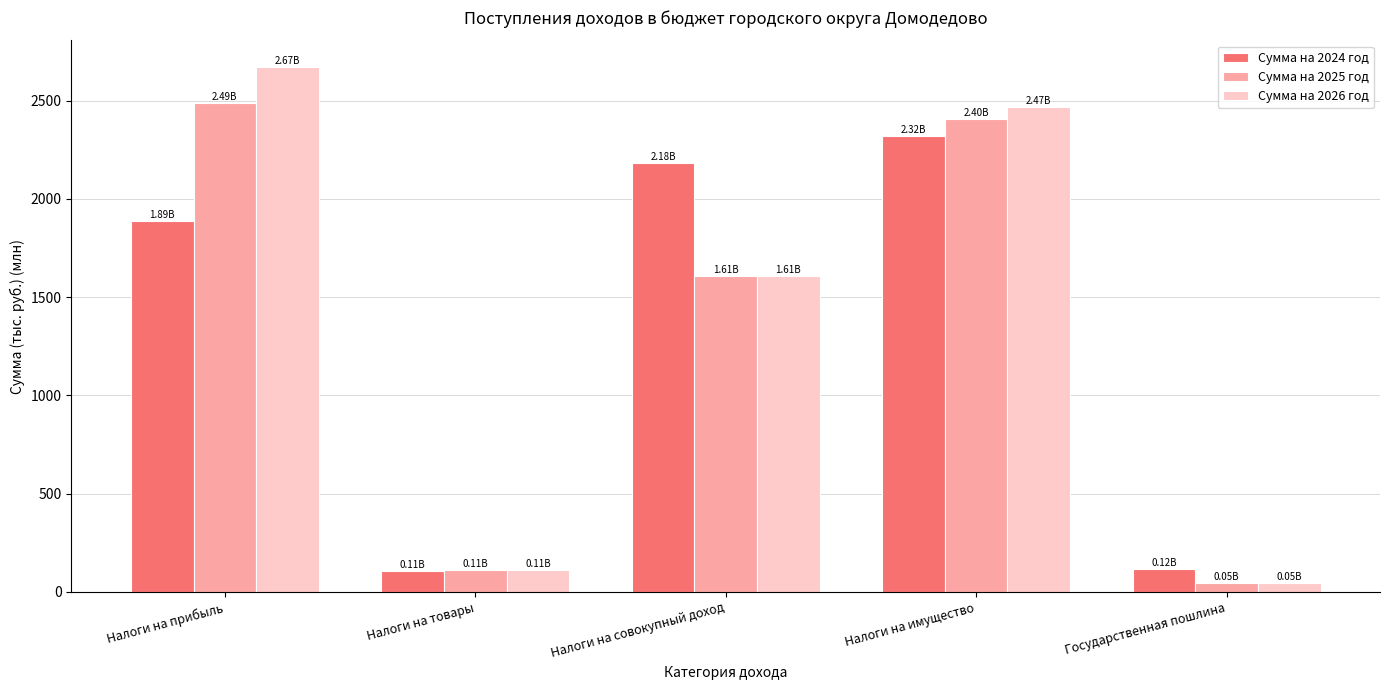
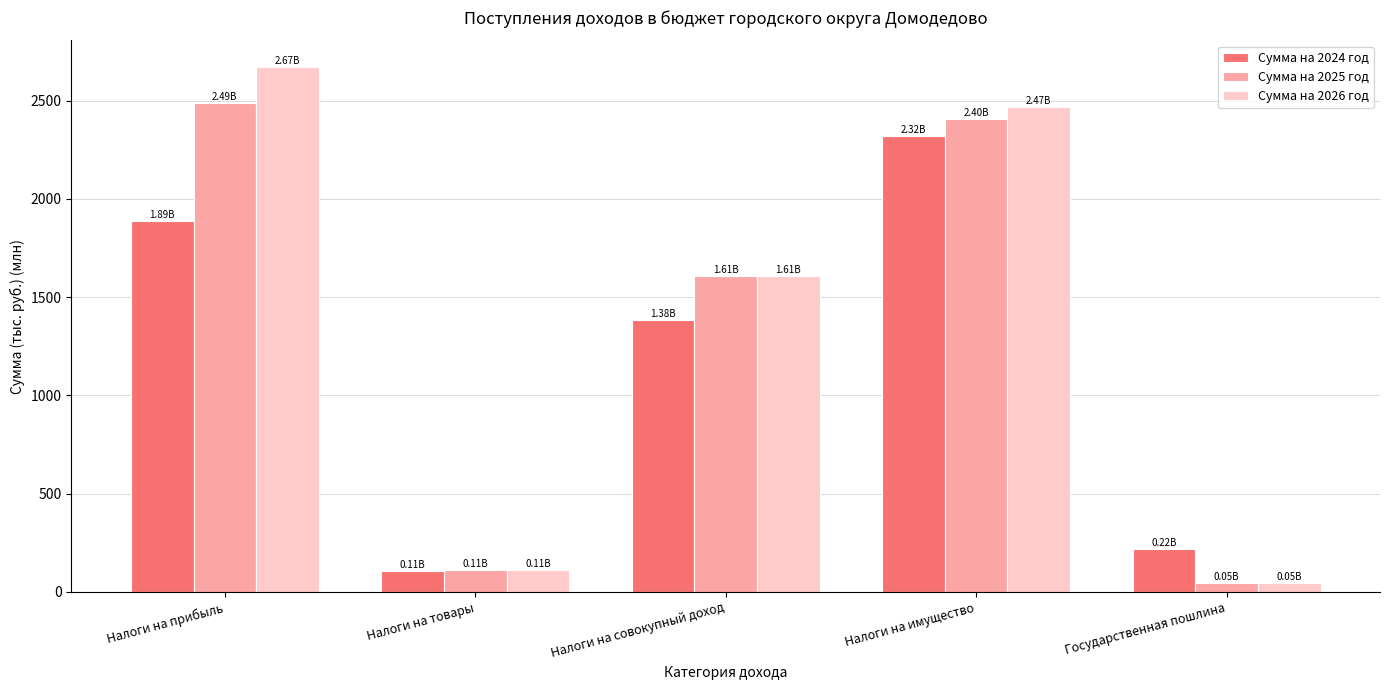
  {
    "Сумма на 2024 год": {
      "Налоги на прибыль": "1.89B",
      "Налоги на товары": "0.11B",
-     "Налоги на совокупный доход": "2.18B",
+     "Налоги на совокупный доход": "1.38B",
      "Налоги на имущество": "2.32B",
-     "Государственная пошлина": "0.12B"
+     "Государственная пошлина": "0.22B"
    }
  }
